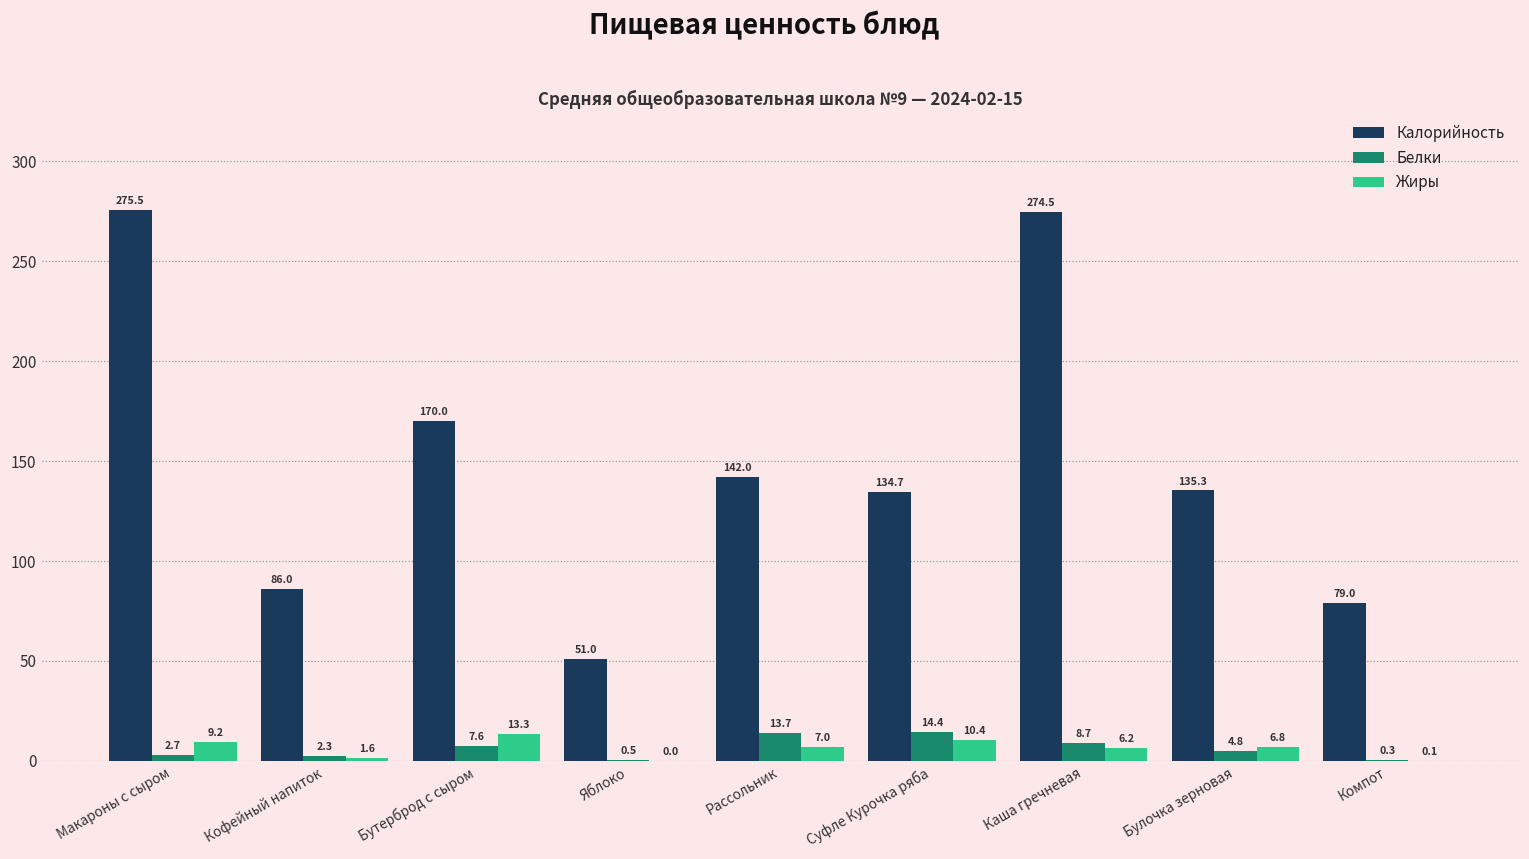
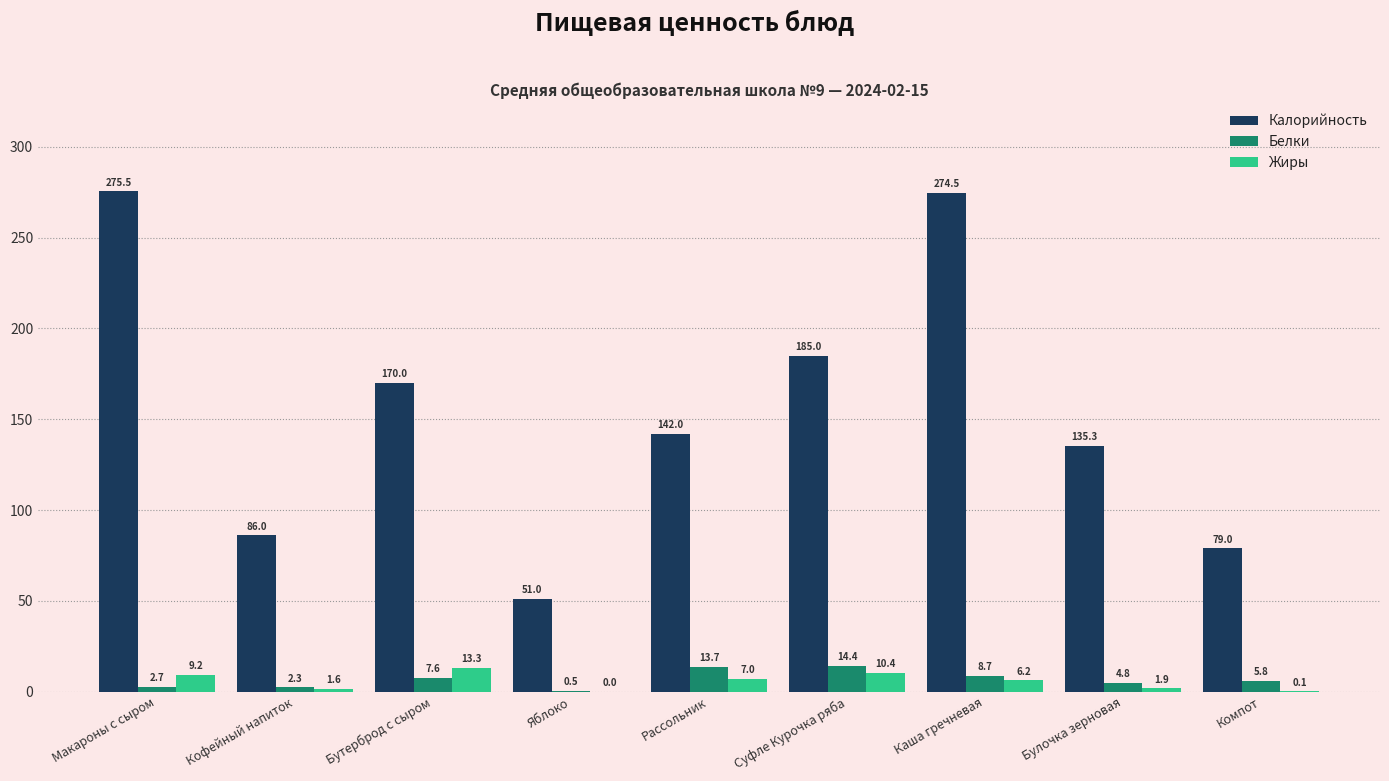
  {
    "Калорийность": {
      "Макароны с сыром": 275.5,
      "Кофейный напиток": 86.0,
      "Бутерброд с сыром": 170.0,
      "Яблоко": 51.0,
      "Рассольник": 142.0,
-     "Суфле Курочка ряба": 134.7,
+     "Суфле Курочка ряба": 185.0,
      "Каша гречневая": 274.5,
      "Булочка зерновая": 135.3,
      "Компот": 79.0
    },
    "Белки": {
      "Макароны с сыром": 2.7,
      "Кофейный напиток": 2.3,
      "Бутерброд с сыром": 7.6,
      "Яблоко": 0.5,
      "Рассольник": 13.7,
      "Суфле Курочка ряба": 14.4,
      "Каша гречневая": 8.7,
      "Булочка зерновая": 4.8,
-     "Компот": 0.3
+     "Компот": 5.8
    },
    "Жиры": {
      "Макароны с сыром": 9.2,
      "Кофейный напиток": 1.6,
      "Бутерброд с сыром": 13.3,
      "Яблоко": 0.0,
      "Рассольник": 7.0,
      "Суфле Курочка ряба": 10.4,
      "Каша гречневая": 6.2,
-     "Булочка зерновая": 6.8,
+     "Булочка зерновая": 1.9,
      "Компот": 0.1
    }
  }
